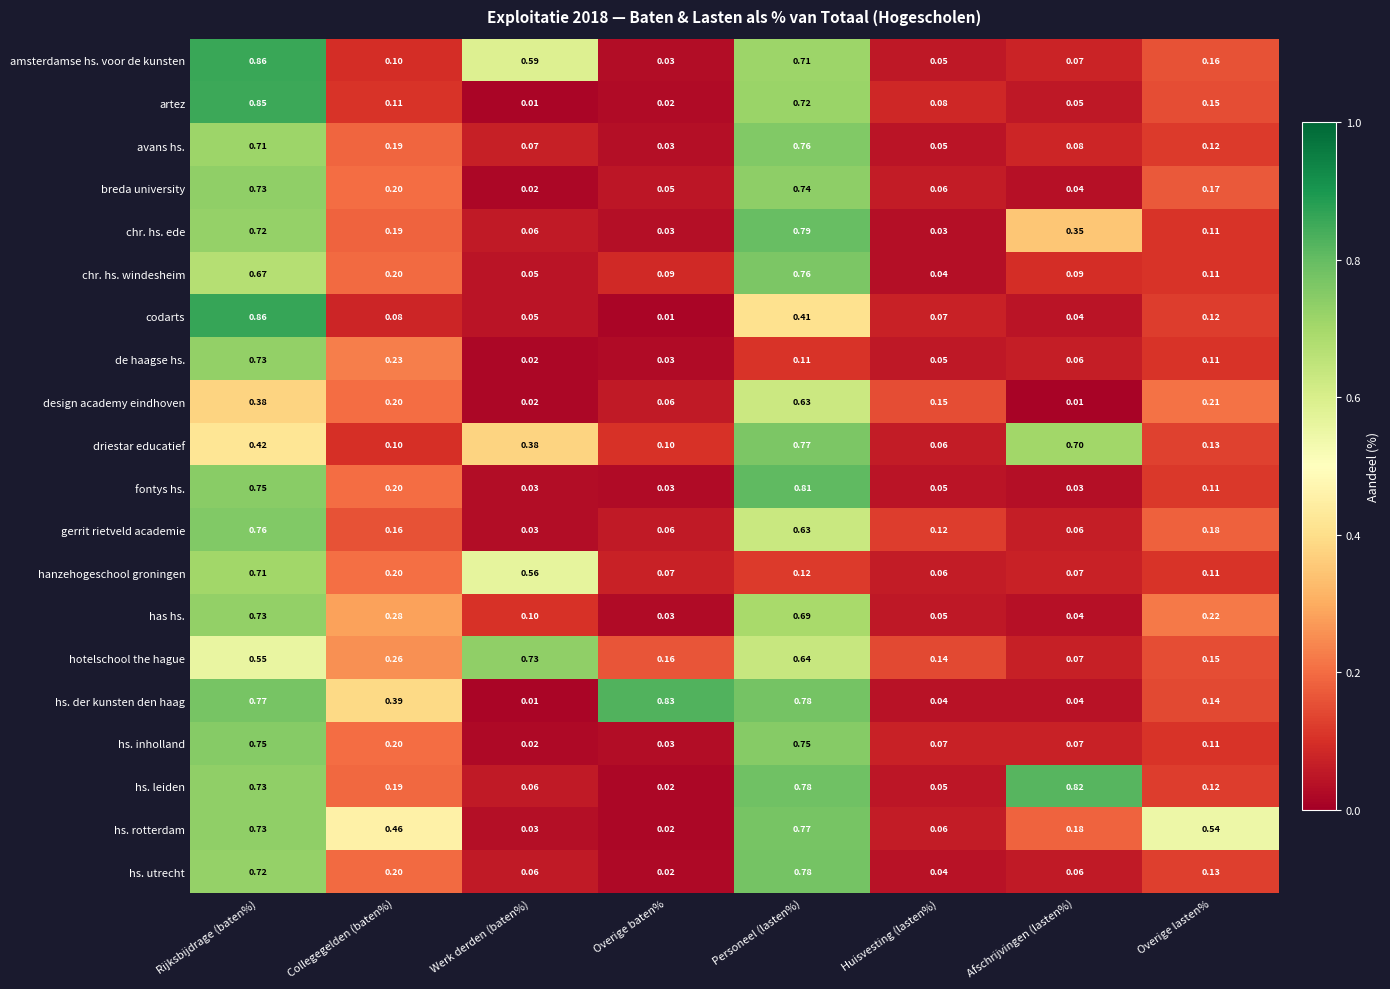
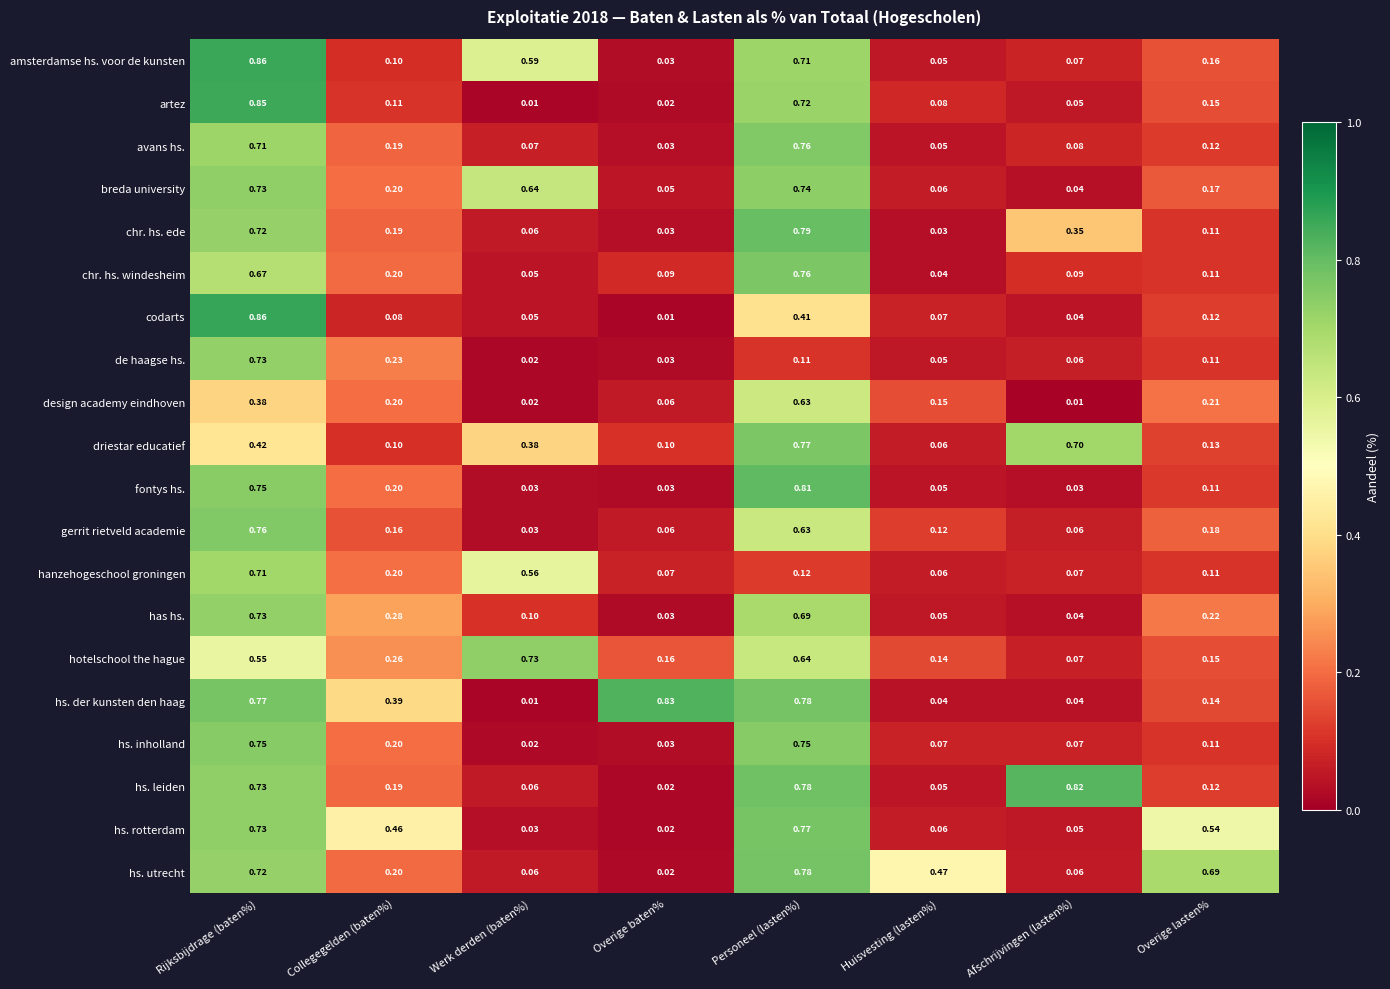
  {
    "amsterdamse hs. voor de kunsten": {
      "Rijksbijdrage (baten%)": 0.86,
      "Collegegelden (baten%)": 0.10,
      "Werk derden (baten%)": 0.59,
      "Overige baten%": 0.03,
      "Personeel (lasten%)": 0.71,
      "Huisvesting (lasten%)": 0.05,
      "Afschrijvingen (lasten%)": 0.07,
      "Overige lasten%": 0.16
    },
    "artez": {
      "Rijksbijdrage (baten%)": 0.85,
      "Collegegelden (baten%)": 0.11,
      "Werk derden (baten%)": 0.01,
      "Overige baten%": 0.02,
      "Personeel (lasten%)": 0.72,
      "Huisvesting (lasten%)": 0.08,
      "Afschrijvingen (lasten%)": 0.05,
      "Overige lasten%": 0.15
    },
    "avans hs.": {
      "Rijksbijdrage (baten%)": 0.71,
      "Collegegelden (baten%)": 0.19,
      "Werk derden (baten%)": 0.07,
      "Overige baten%": 0.03,
      "Personeel (lasten%)": 0.76,
      "Huisvesting (lasten%)": 0.05,
      "Afschrijvingen (lasten%)": 0.08,
      "Overige lasten%": 0.12
    },
    "breda university": {
      "Rijksbijdrage (baten%)": 0.73,
      "Collegegelden (baten%)": 0.20,
-     "Werk derden (baten%)": 0.02,
+     "Werk derden (baten%)": 0.64,
      "Overige baten%": 0.05,
      "Personeel (lasten%)": 0.74,
      "Huisvesting (lasten%)": 0.06,
      "Afschrijvingen (lasten%)": 0.04,
      "Overige lasten%": 0.17
    },
    "chr. hs. ede": {
      "Rijksbijdrage (baten%)": 0.72,
      "Collegegelden (baten%)": 0.19,
      "Werk derden (baten%)": 0.06,
      "Overige baten%": 0.03,
      "Personeel (lasten%)": 0.79,
      "Huisvesting (lasten%)": 0.03,
      "Afschrijvingen (lasten%)": 0.35,
      "Overige lasten%": 0.11
    },
    "chr. hs. windesheim": {
      "Rijksbijdrage (baten%)": 0.67,
      "Collegegelden (baten%)": 0.20,
      "Werk derden (baten%)": 0.05,
      "Overige baten%": 0.09,
      "Personeel (lasten%)": 0.76,
      "Huisvesting (lasten%)": 0.04,
      "Afschrijvingen (lasten%)": 0.09,
      "Overige lasten%": 0.11
    },
    "codarts": {
      "Rijksbijdrage (baten%)": 0.86,
      "Collegegelden (baten%)": 0.08,
      "Werk derden (baten%)": 0.05,
      "Overige baten%": 0.01,
      "Personeel (lasten%)": 0.41,
      "Huisvesting (lasten%)": 0.07,
      "Afschrijvingen (lasten%)": 0.04,
      "Overige lasten%": 0.12
    },
    "de haagse hs.": {
      "Rijksbijdrage (baten%)": 0.73,
      "Collegegelden (baten%)": 0.23,
      "Werk derden (baten%)": 0.02,
      "Overige baten%": 0.03,
      "Personeel (lasten%)": 0.11,
      "Huisvesting (lasten%)": 0.05,
      "Afschrijvingen (lasten%)": 0.06,
      "Overige lasten%": 0.11
    },
    "design academy eindhoven": {
      "Rijksbijdrage (baten%)": 0.38,
      "Collegegelden (baten%)": 0.20,
      "Werk derden (baten%)": 0.02,
      "Overige baten%": 0.06,
      "Personeel (lasten%)": 0.63,
      "Huisvesting (lasten%)": 0.15,
      "Afschrijvingen (lasten%)": 0.01,
      "Overige lasten%": 0.21
    },
    "driestar educatief": {
      "Rijksbijdrage (baten%)": 0.42,
      "Collegegelden (baten%)": 0.10,
      "Werk derden (baten%)": 0.38,
      "Overige baten%": 0.10,
      "Personeel (lasten%)": 0.77,
      "Huisvesting (lasten%)": 0.06,
      "Afschrijvingen (lasten%)": 0.70,
      "Overige lasten%": 0.13
    },
    "fontys hs.": {
      "Rijksbijdrage (baten%)": 0.75,
      "Collegegelden (baten%)": 0.20,
      "Werk derden (baten%)": 0.03,
      "Overige baten%": 0.03,
      "Personeel (lasten%)": 0.81,
      "Huisvesting (lasten%)": 0.05,
      "Afschrijvingen (lasten%)": 0.03,
      "Overige lasten%": 0.11
    },
    "gerrit rietveld academie": {
      "Rijksbijdrage (baten%)": 0.76,
      "Collegegelden (baten%)": 0.16,
      "Werk derden (baten%)": 0.03,
      "Overige baten%": 0.06,
      "Personeel (lasten%)": 0.63,
      "Huisvesting (lasten%)": 0.12,
      "Afschrijvingen (lasten%)": 0.06,
      "Overige lasten%": 0.18
    },
    "hanzehogeschool groningen": {
      "Rijksbijdrage (baten%)": 0.71,
      "Collegegelden (baten%)": 0.20,
      "Werk derden (baten%)": 0.56,
      "Overige baten%": 0.07,
      "Personeel (lasten%)": 0.12,
      "Huisvesting (lasten%)": 0.06,
      "Afschrijvingen (lasten%)": 0.07,
      "Overige lasten%": 0.11
    },
    "has hs.": {
      "Rijksbijdrage (baten%)": 0.73,
      "Collegegelden (baten%)": 0.28,
      "Werk derden (baten%)": 0.10,
      "Overige baten%": 0.03,
      "Personeel (lasten%)": 0.69,
      "Huisvesting (lasten%)": 0.05,
      "Afschrijvingen (lasten%)": 0.04,
      "Overige lasten%": 0.22
    },
    "hotelschool the hague": {
      "Rijksbijdrage (baten%)": 0.55,
      "Collegegelden (baten%)": 0.26,
      "Werk derden (baten%)": 0.73,
      "Overige baten%": 0.16,
      "Personeel (lasten%)": 0.64,
      "Huisvesting (lasten%)": 0.14,
      "Afschrijvingen (lasten%)": 0.07,
      "Overige lasten%": 0.15
    },
    "hs. der kunsten den haag": {
      "Rijksbijdrage (baten%)": 0.77,
      "Collegegelden (baten%)": 0.39,
      "Werk derden (baten%)": 0.01,
      "Overige baten%": 0.83,
      "Personeel (lasten%)": 0.78,
      "Huisvesting (lasten%)": 0.04,
      "Afschrijvingen (lasten%)": 0.04,
      "Overige lasten%": 0.14
    },
    "hs. inholland": {
      "Rijksbijdrage (baten%)": 0.75,
      "Collegegelden (baten%)": 0.20,
      "Werk derden (baten%)": 0.02,
      "Overige baten%": 0.03,
      "Personeel (lasten%)": 0.75,
      "Huisvesting (lasten%)": 0.07,
      "Afschrijvingen (lasten%)": 0.07,
      "Overige lasten%": 0.11
    },
    "hs. leiden": {
      "Rijksbijdrage (baten%)": 0.73,
      "Collegegelden (baten%)": 0.19,
      "Werk derden (baten%)": 0.06,
      "Overige baten%": 0.02,
      "Personeel (lasten%)": 0.78,
      "Huisvesting (lasten%)": 0.05,
      "Afschrijvingen (lasten%)": 0.82,
      "Overige lasten%": 0.12
    },
    "hs. rotterdam": {
      "Rijksbijdrage (baten%)": 0.73,
      "Collegegelden (baten%)": 0.46,
      "Werk derden (baten%)": 0.03,
      "Overige baten%": 0.02,
      "Personeel (lasten%)": 0.77,
      "Huisvesting (lasten%)": 0.06,
-     "Afschrijvingen (lasten%)": 0.18,
+     "Afschrijvingen (lasten%)": 0.05,
      "Overige lasten%": 0.54
    },
    "hs. utrecht": {
      "Rijksbijdrage (baten%)": 0.72,
      "Collegegelden (baten%)": 0.20,
      "Werk derden (baten%)": 0.06,
      "Overige baten%": 0.02,
      "Personeel (lasten%)": 0.78,
-     "Huisvesting (lasten%)": 0.04,
+     "Huisvesting (lasten%)": 0.47,
      "Afschrijvingen (lasten%)": 0.06,
-     "Overige lasten%": 0.13
+     "Overige lasten%": 0.69
    }
  }
